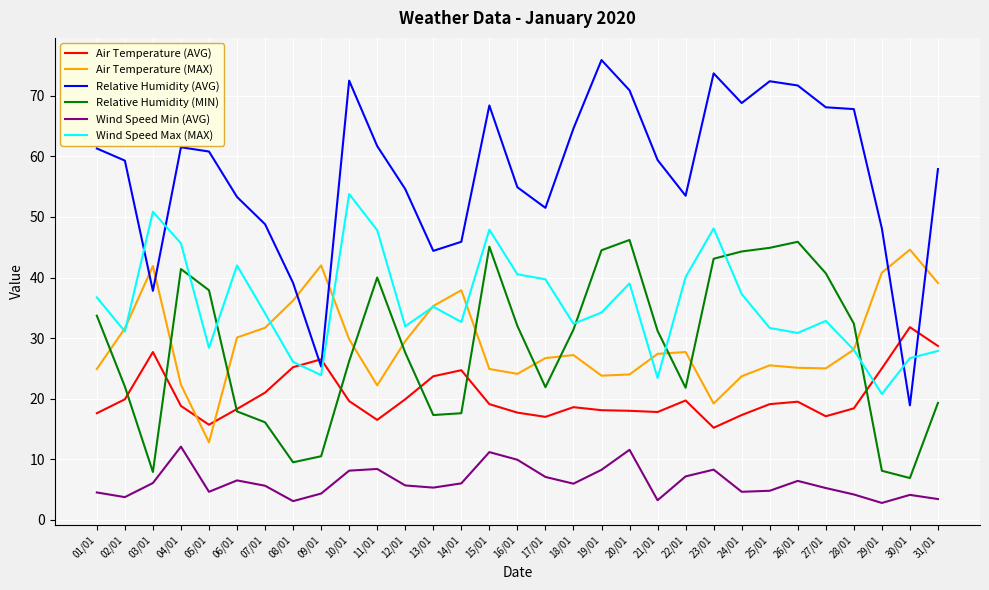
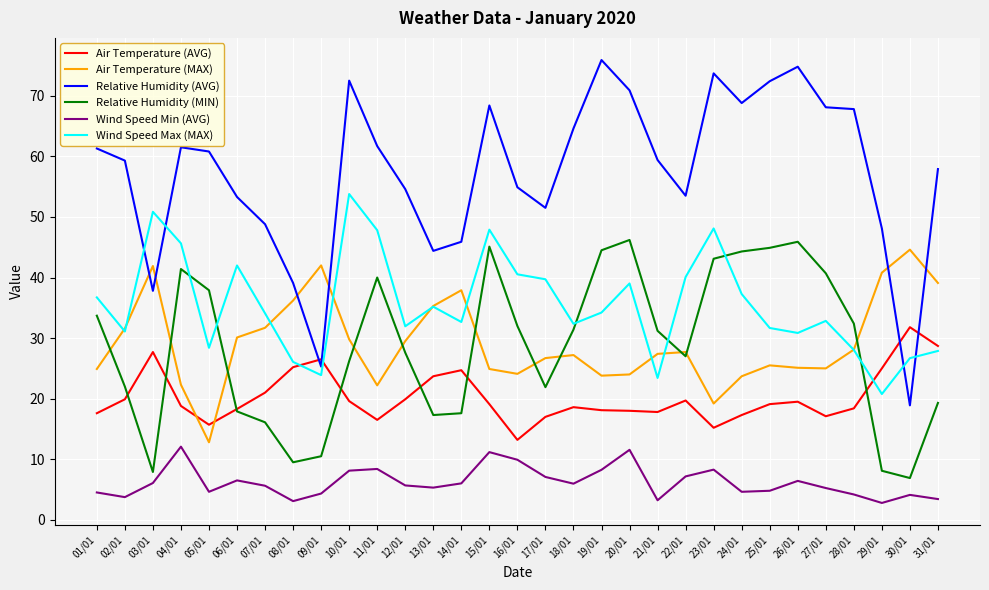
  {
    "Air Temperature (AVG)": {
      "01/01": 18,
      "02/01": 20,
      "03/01": 28,
      "04/01": 19,
      "05/01": 16,
      "07/01": 21,
      "08/01": 25,
      "09/01": 27,
      "10/01": 20,
      "11/01": 17,
      "12/01": 20,
      "13/01": 24,
      "14/01": 25,
      "15/01": 19,
-     "16/01": 18,
+     "16/01": 13,
      "17/01": 17,
      "18/01": 19,
      "19/01": 18,
      "20/01": 18,
      "21/01": 18,
      "22/01": 20,
      "23/01": 15,
      "24/01": 17,
      "25/01": 19,
      "26/01": 20,
      "27/01": 17,
      "28/01": 18,
      "29/01": 25,
      "30/01": 32,
      "31/01": 29
    },
    "Air Temperature (MAX)": {
      "01/01": 25,
      "02/01": 32,
      "03/01": 42,
      "04/01": 22,
      "05/01": 13,
      "06/01": 30,
      "07/01": 32,
      "08/01": 36,
      "09/01": 42,
      "10/01": 30,
      "11/01": 22,
      "12/01": 30,
      "14/01": 38,
      "15/01": 25,
      "16/01": 24,
      "17/01": 27,
      "18/01": 27,
      "19/01": 24,
      "20/01": 24,
      "21/01": 27,
      "22/01": 28,
      "23/01": 19,
      "24/01": 24,
      "25/01": 26,
      "26/01": 25,
      "27/01": 25,
      "29/01": 41,
      "30/01": 45,
      "31/01": 39
    },
    "Relative Humidity (AVG)": {
      "01/01": 61,
      "02/01": 59,
      "03/01": 38,
      "04/01": 62,
      "05/01": 61,
      "06/01": 53,
      "07/01": 49,
      "08/01": 39,
      "09/01": 25,
      "10/01": 73,
      "11/01": 62,
      "12/01": 55,
      "13/01": 44,
      "14/01": 46,
      "15/01": 68,
      "16/01": 55,
      "17/01": 52,
      "18/01": 65,
      "19/01": 76,
      "20/01": 71,
      "21/01": 59,
      "22/01": 54,
      "23/01": 74,
      "24/01": 69,
      "25/01": 72,
-     "26/01": 72,
+     "26/01": 75,
      "27/01": 68,
      "28/01": 68,
      "29/01": 48,
      "30/01": 19,
      "31/01": 58
    },
    "Relative Humidity (MIN)": {
      "01/01": 34,
      "02/01": 22,
      "03/01": 8,
      "04/01": 41,
      "05/01": 38,
      "07/01": 16,
      "08/01": 10,
      "09/01": 11,
      "10/01": 26,
      "11/01": 40,
      "12/01": 28,
      "13/01": 17,
      "14/01": 18,
      "15/01": 45,
      "16/01": 32,
      "17/01": 22,
      "18/01": 31,
      "19/01": 45,
      "20/01": 46,
      "21/01": 31,
-     "22/01": 22,
+     "22/01": 27,
      "23/01": 43,
      "24/01": 44,
      "25/01": 45,
      "26/01": 46,
      "27/01": 41,
      "28/01": 32,
      "29/01": 8,
      "30/01": 7,
      "31/01": 19
    },
    "Wind Speed Min (AVG)": {
      "01/01": 5,
      "02/01": 4,
      "03/01": 6,
      "04/01": 12,
      "05/01": 5,
      "06/01": 7,
      "07/01": 6,
      "08/01": 3,
      "09/01": 4,
      "10/01": 8,
      "11/01": 8,
      "12/01": 6,
      "13/01": 5,
      "14/01": 6,
      "15/01": 11,
      "16/01": 10,
      "17/01": 7,
      "18/01": 6,
      "19/01": 8,
      "20/01": 12,
      "21/01": 3,
      "22/01": 7,
      "23/01": 8,
      "24/01": 5,
      "25/01": 5,
      "26/01": 6,
      "27/01": 5,
      "28/01": 4,
      "29/01": 3,
      "30/01": 4,
      "31/01": 3
    },
    "Wind Speed Max (MAX)": {
      "01/01": 37,
      "02/01": 31,
      "03/01": 51,
      "04/01": 46,
      "05/01": 28,
      "06/01": 42,
      "07/01": 34,
      "08/01": 26,
      "09/01": 24,
      "10/01": 54,
      "11/01": 48,
      "12/01": 32,
      "14/01": 33,
      "15/01": 48,
      "16/01": 41,
      "17/01": 40,
      "18/01": 32,
      "19/01": 34,
      "20/01": 39,
      "21/01": 23,
      "22/01": 40,
      "23/01": 48,
      "24/01": 37,
      "25/01": 32,
      "26/01": 31,
      "27/01": 33,
      "29/01": 21,
      "30/01": 27,
      "31/01": 28
    }
  }
